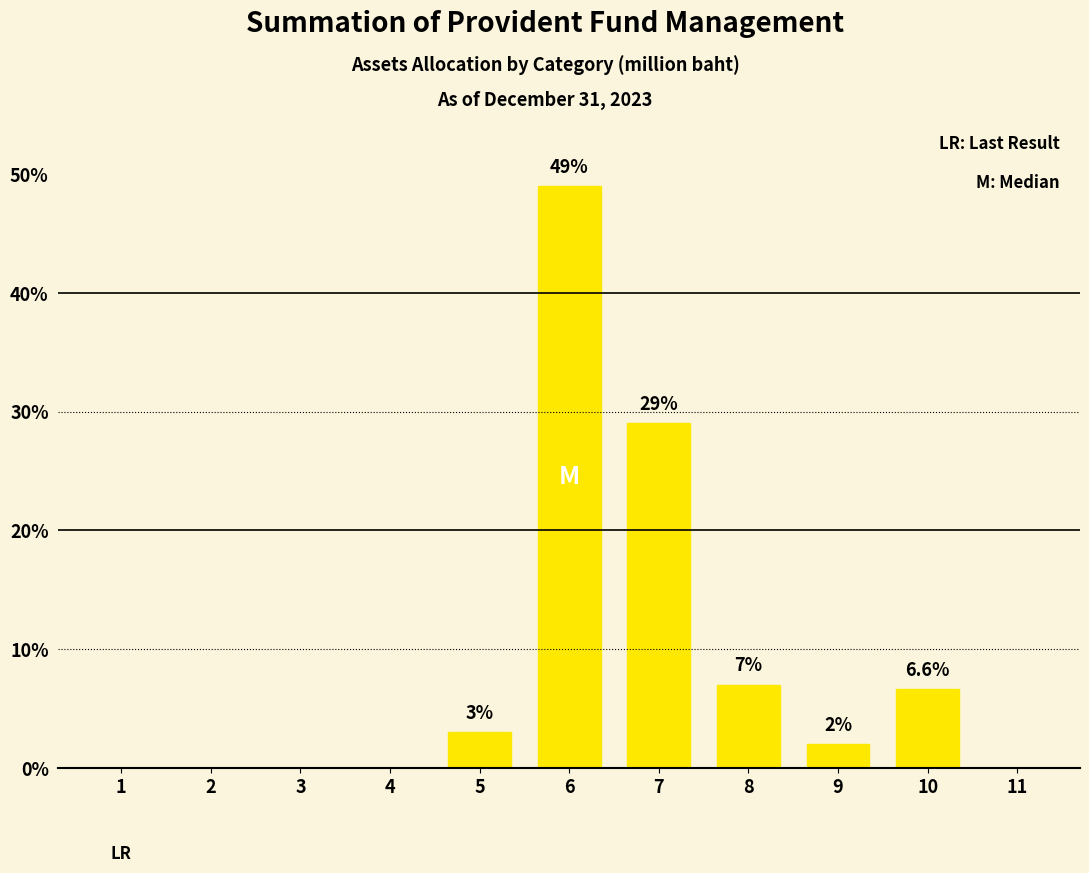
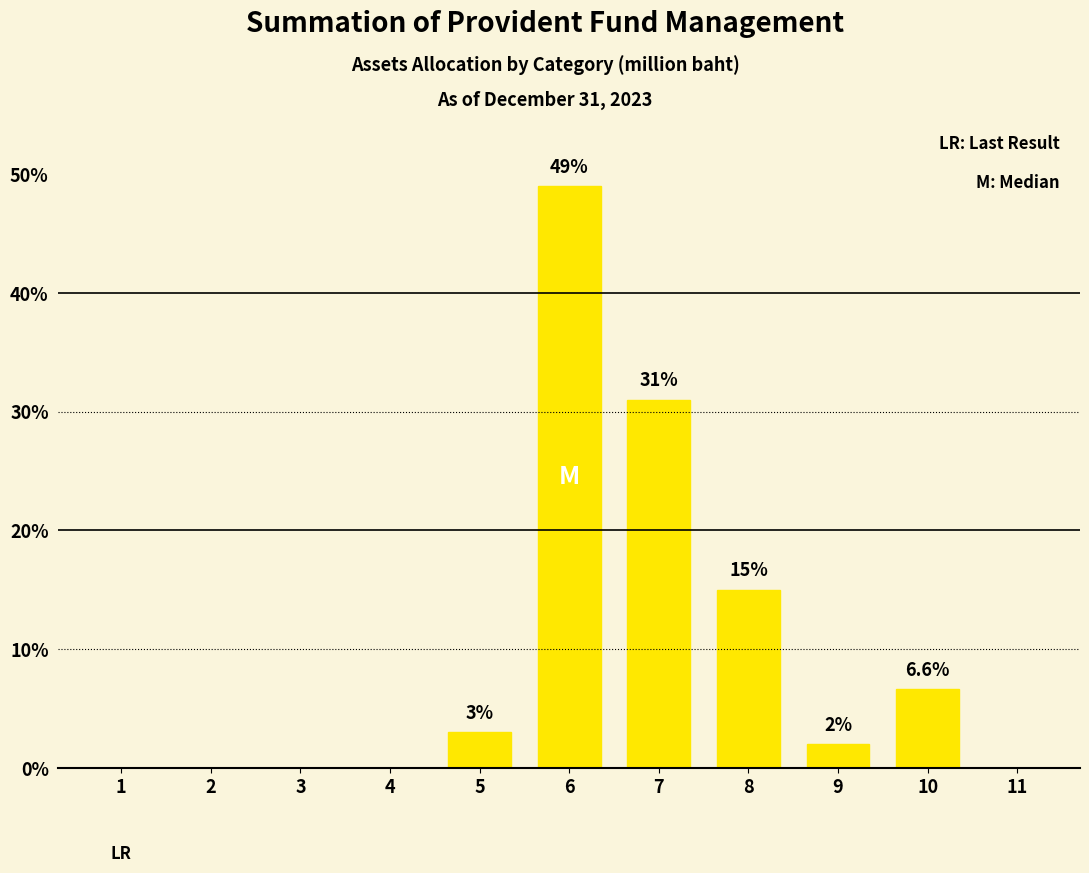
  {
    "5": "3%",
    "6": "49%",
-   "7": "29%",
-   "8": "7%",
+   "7": "31%",
+   "8": "15%",
    "9": "2%",
    "10": "6.6%"
  }
